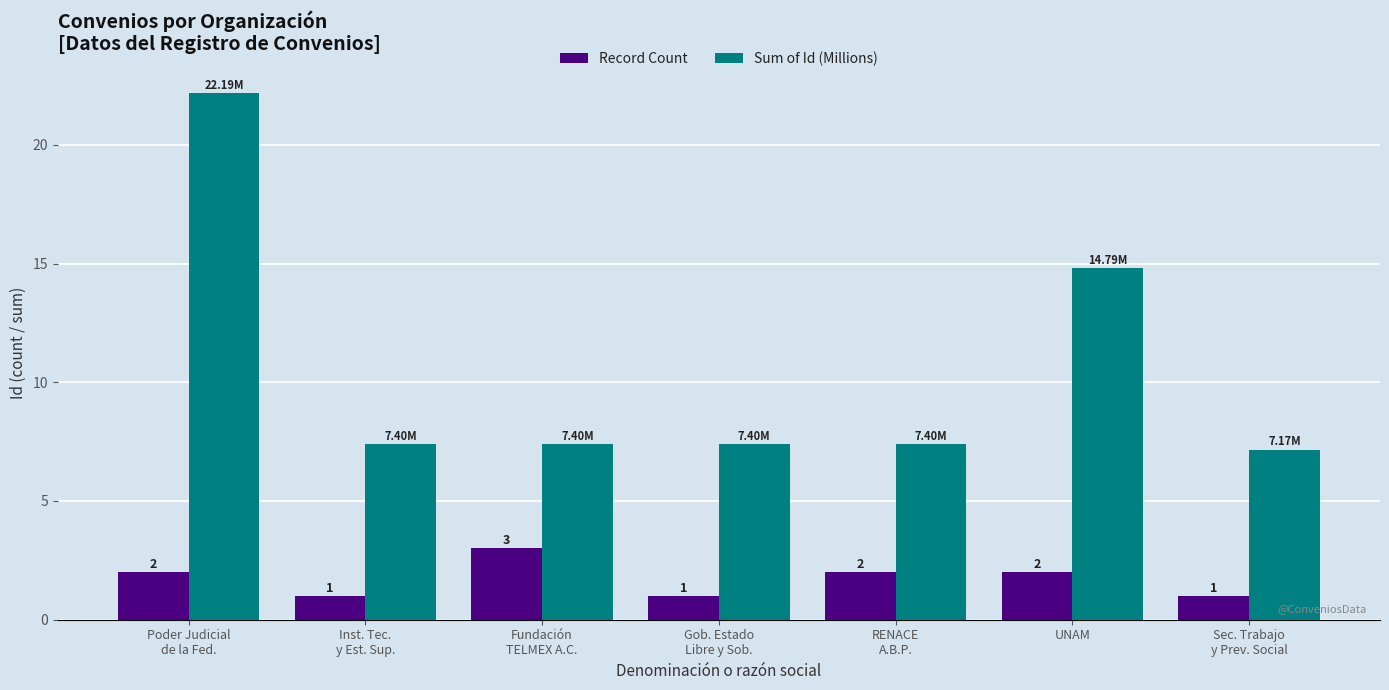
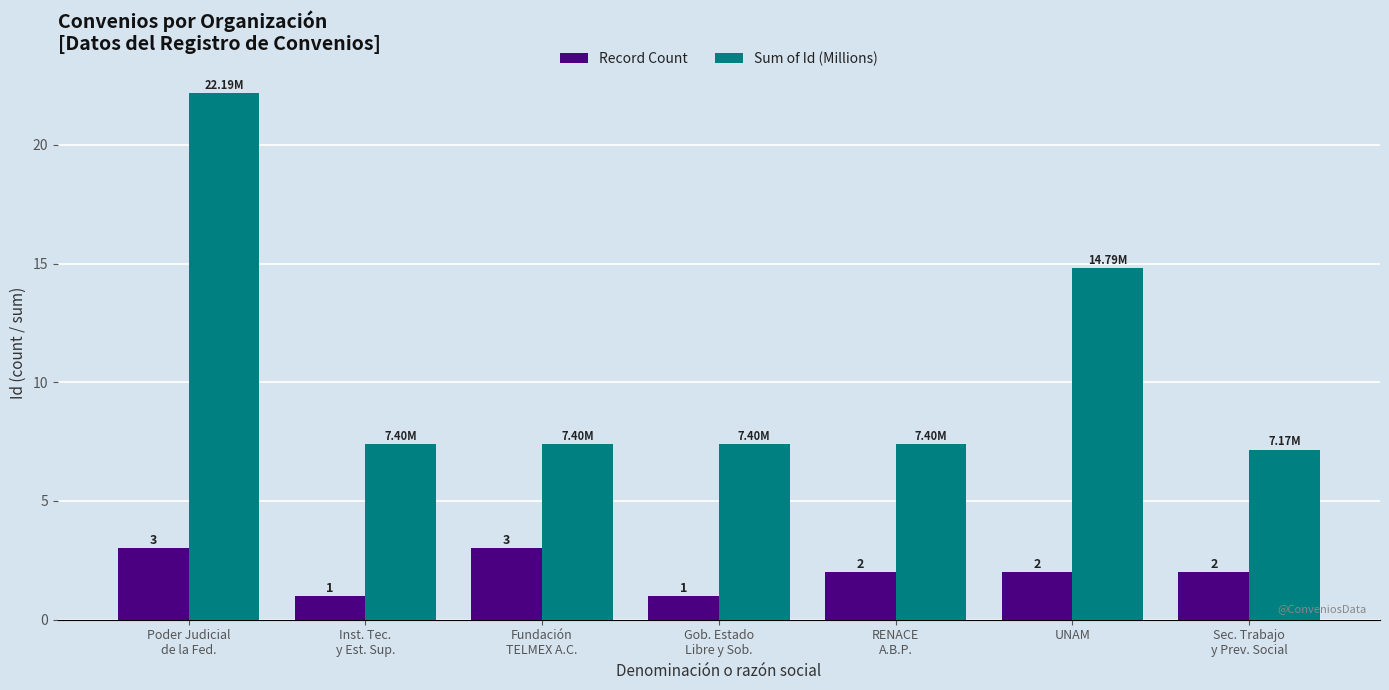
  {
    "Record Count": {
-     "Poder Judicial de la Fed.": "2",
+     "Poder Judicial de la Fed.": "3",
      "Inst. Tec. y Est. Sup.": "1",
      "Fundación TELMEX A.C.": "3",
      "Gob. Estado Libre y Sob.": "1",
      "RENACE A.B.P.": "2",
      "UNAM": "2",
-     "Sec. Trabajo y Prev. Social": "1"
+     "Sec. Trabajo y Prev. Social": "2"
    },
    "Sum of Id (Millions)": {
      "Poder Judicial de la Fed.": "22.19M",
      "Inst. Tec. y Est. Sup.": "7.40M",
      "Fundación TELMEX A.C.": "7.40M",
      "Gob. Estado Libre y Sob.": "7.40M",
      "RENACE A.B.P.": "7.40M",
      "UNAM": "14.79M",
      "Sec. Trabajo y Prev. Social": "7.17M"
    }
  }
